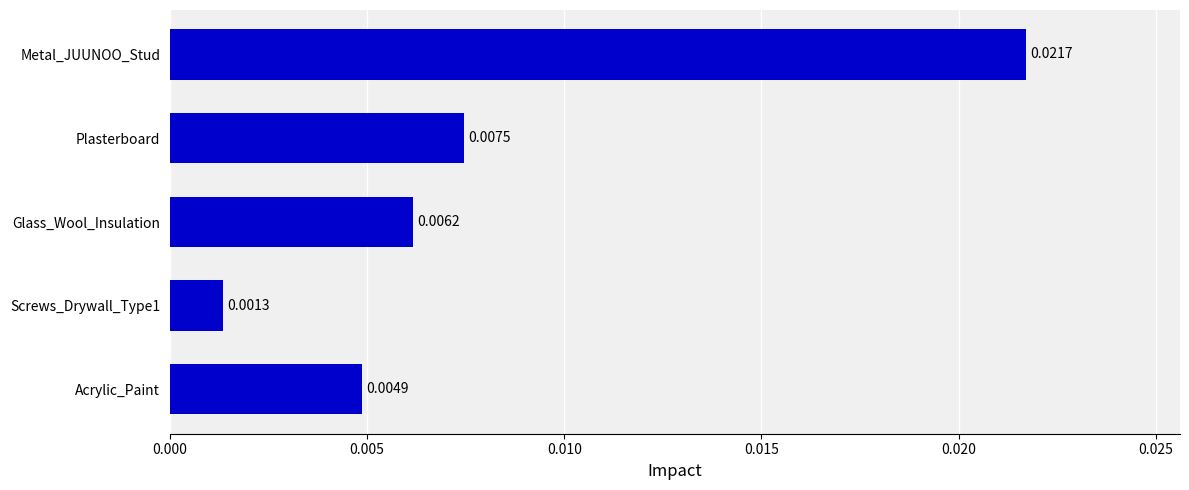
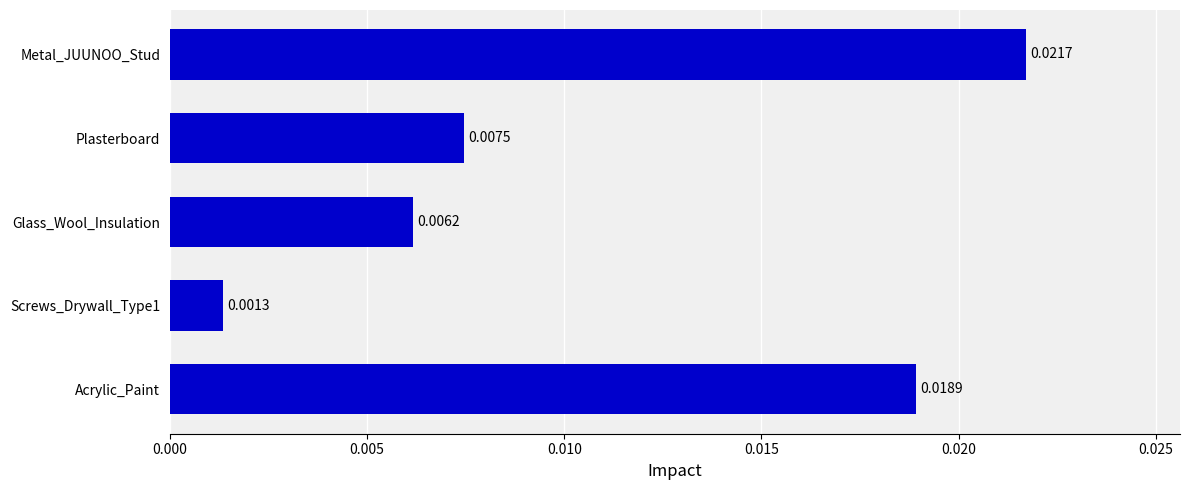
  {
    "Metal_JUUNOO_Stud": 0.0217,
    "Plasterboard": 0.0075,
    "Glass_Wool_Insulation": 0.0062,
    "Screws_Drywall_Type1": 0.0013,
-   "Acrylic_Paint": 0.0049
+   "Acrylic_Paint": 0.0189
  }
